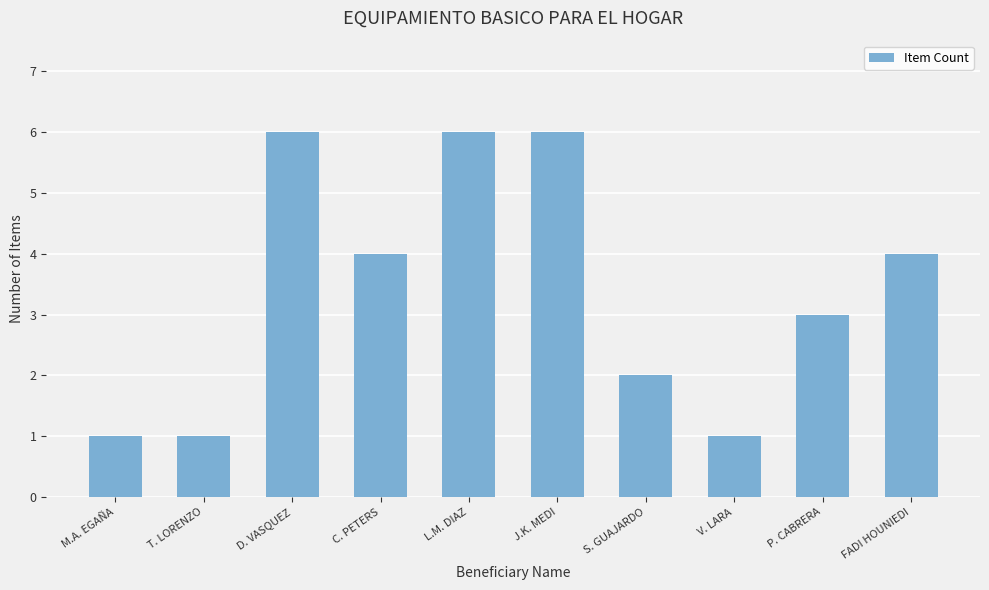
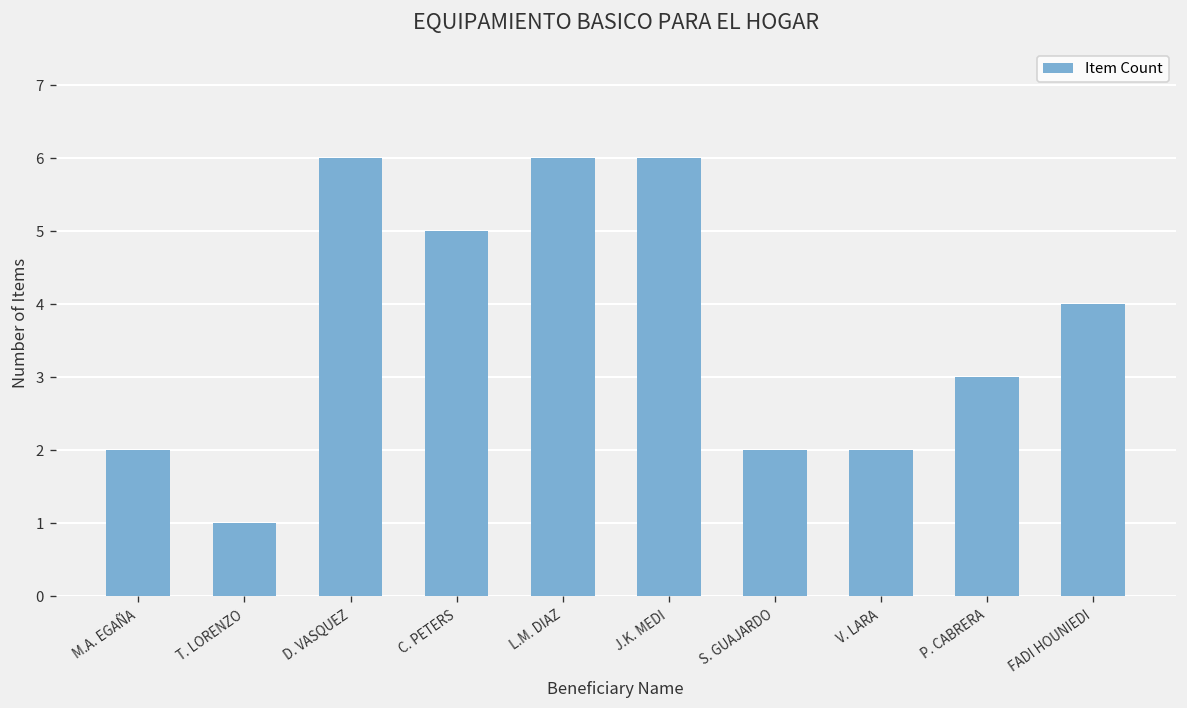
  {
-   "M.A. EGAÑA": 1,
+   "M.A. EGAÑA": 2,
    "T. LORENZO": 1,
    "D. VASQUEZ": 6,
-   "C. PETERS": 4,
+   "C. PETERS": 5,
    "L.M. DIAZ": 6,
    "J.K. MEDI": 6,
    "S. GUAJARDO": 2,
-   "V. LARA": 1,
+   "V. LARA": 2,
    "P. CABRERA": 3,
    "FADI HOUNIEDI": 4
  }
